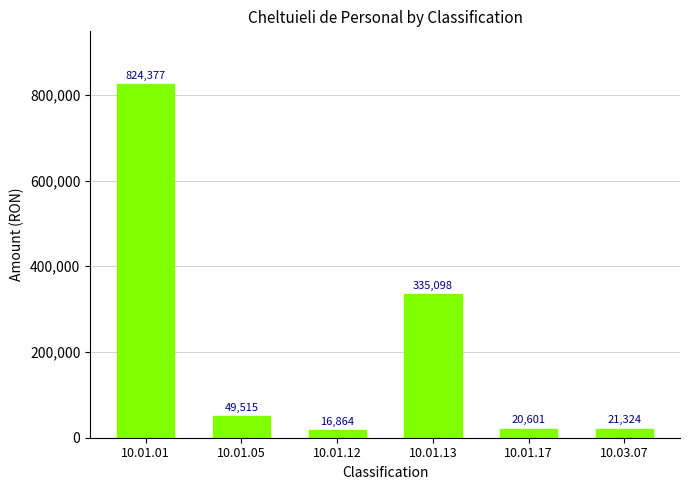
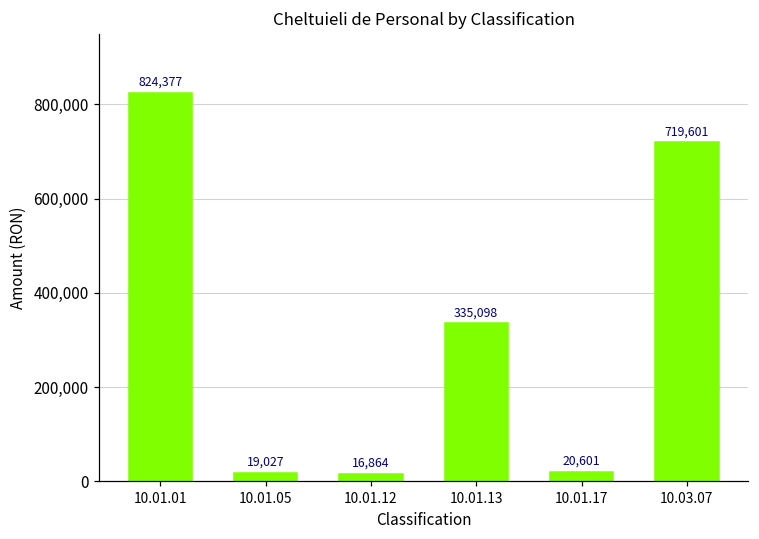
  {
    "10.01.01": "824,377",
-   "10.01.05": "49,515",
+   "10.01.05": "19,027",
    "10.01.12": "16,864",
    "10.01.13": "335,098",
    "10.01.17": "20,601",
-   "10.03.07": "21,324"
+   "10.03.07": "719,601"
  }
